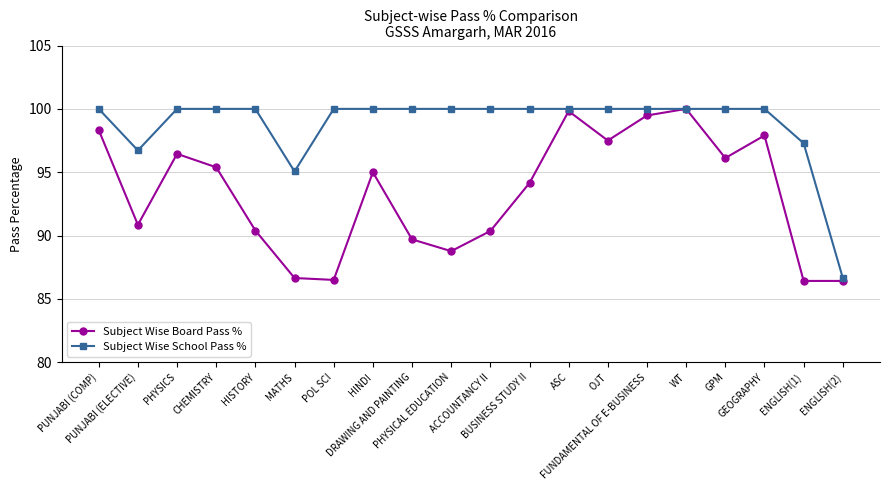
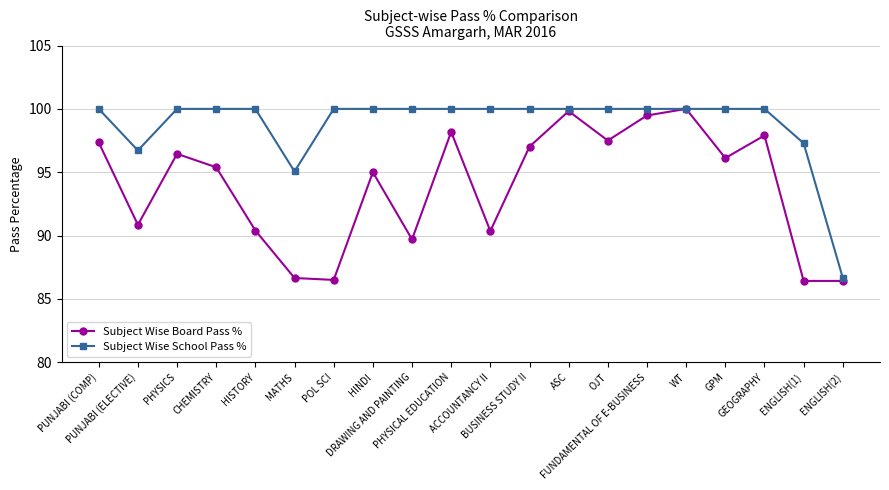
  {
    "Subject Wise Board Pass %": {
-     "PUNJABI (COMP)": 98.3,
+     "PUNJABI (COMP)": 97.4,
      "PUNJABI (ELECTIVE)": 90.9,
      "PHYSICS": 96.5,
      "CHEMISTRY": 95.4,
      "HISTORY": 90.4,
      "MATHS": 86.7,
      "POL SCI": 86.5,
      "HINDI": 95.0,
      "DRAWING AND PAINTING": 89.7,
-     "PHYSICAL EDUCATION": 88.8,
+     "PHYSICAL EDUCATION": 98.2,
      "ACCOUNTANCY II": 90.4,
-     "BUSINESS STUDY II": 94.2,
+     "BUSINESS STUDY II": 97.0,
      "OJT": 97.5,
      "FUNDAMENTAL OF E-BUSINESS": 99.5,
      "GPM": 96.1,
      "GEOGRAPHY": 97.9,
      "ENGLISH(1)": 86.4,
      "ENGLISH(2)": 86.4
    },
    "Subject Wise School Pass %": {
      "PUNJABI (COMP)": 100.0,
      "PUNJABI (ELECTIVE)": 96.7,
      "PHYSICS": 100.0,
      "CHEMISTRY": 100.0,
      "HISTORY": 100.0,
      "MATHS": 95.1,
      "POL SCI": 100.0,
      "HINDI": 100.0,
      "DRAWING AND PAINTING": 100.0,
      "PHYSICAL EDUCATION": 100.0,
      "ACCOUNTANCY II": 100.0,
      "BUSINESS STUDY II": 100.0,
      "OJT": 100.0,
      "FUNDAMENTAL OF E-BUSINESS": 100.0,
      "GPM": 100.0,
      "GEOGRAPHY": 100.0,
      "ENGLISH(1)": 97.3,
      "ENGLISH(2)": 86.7
    }
  }
